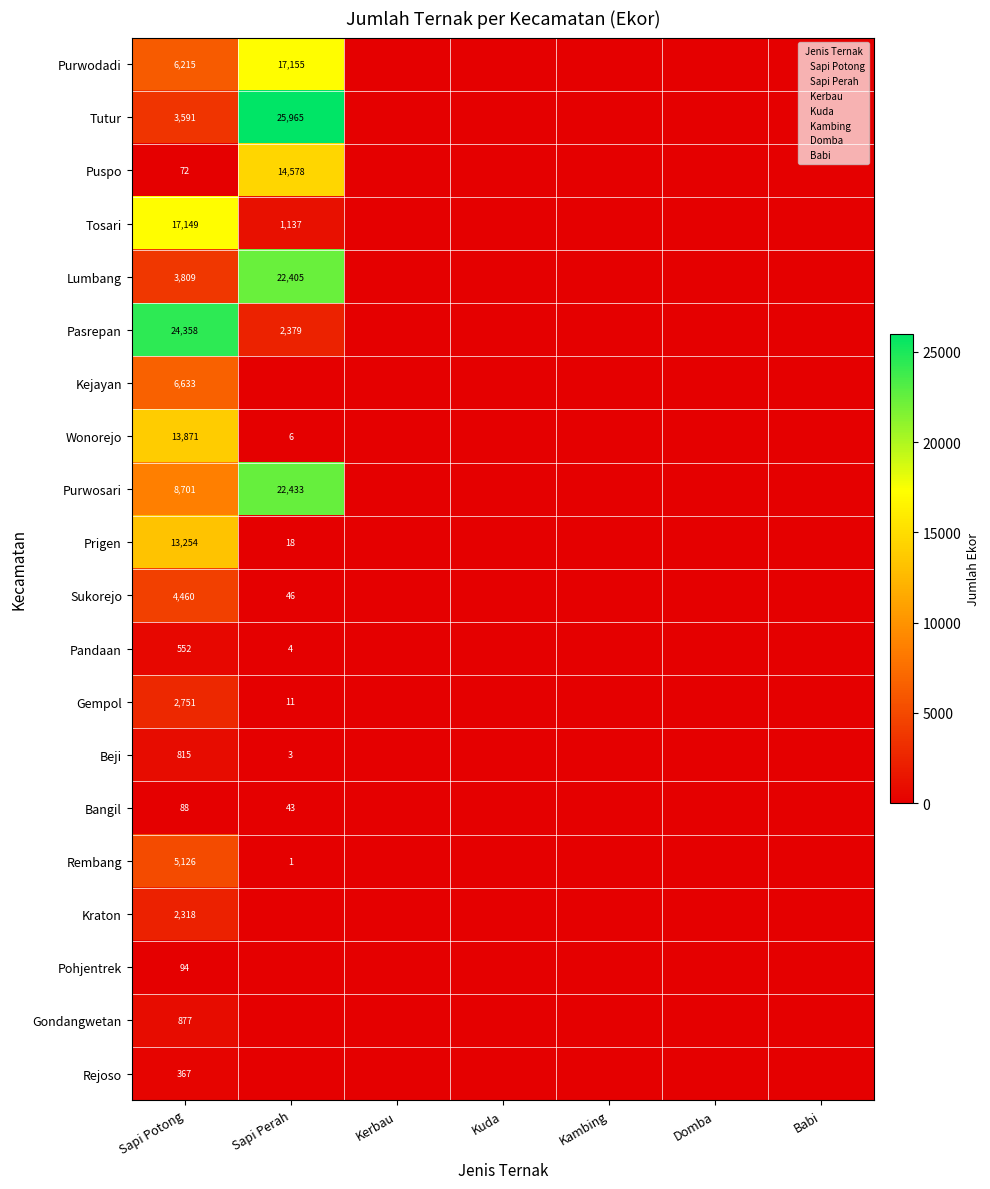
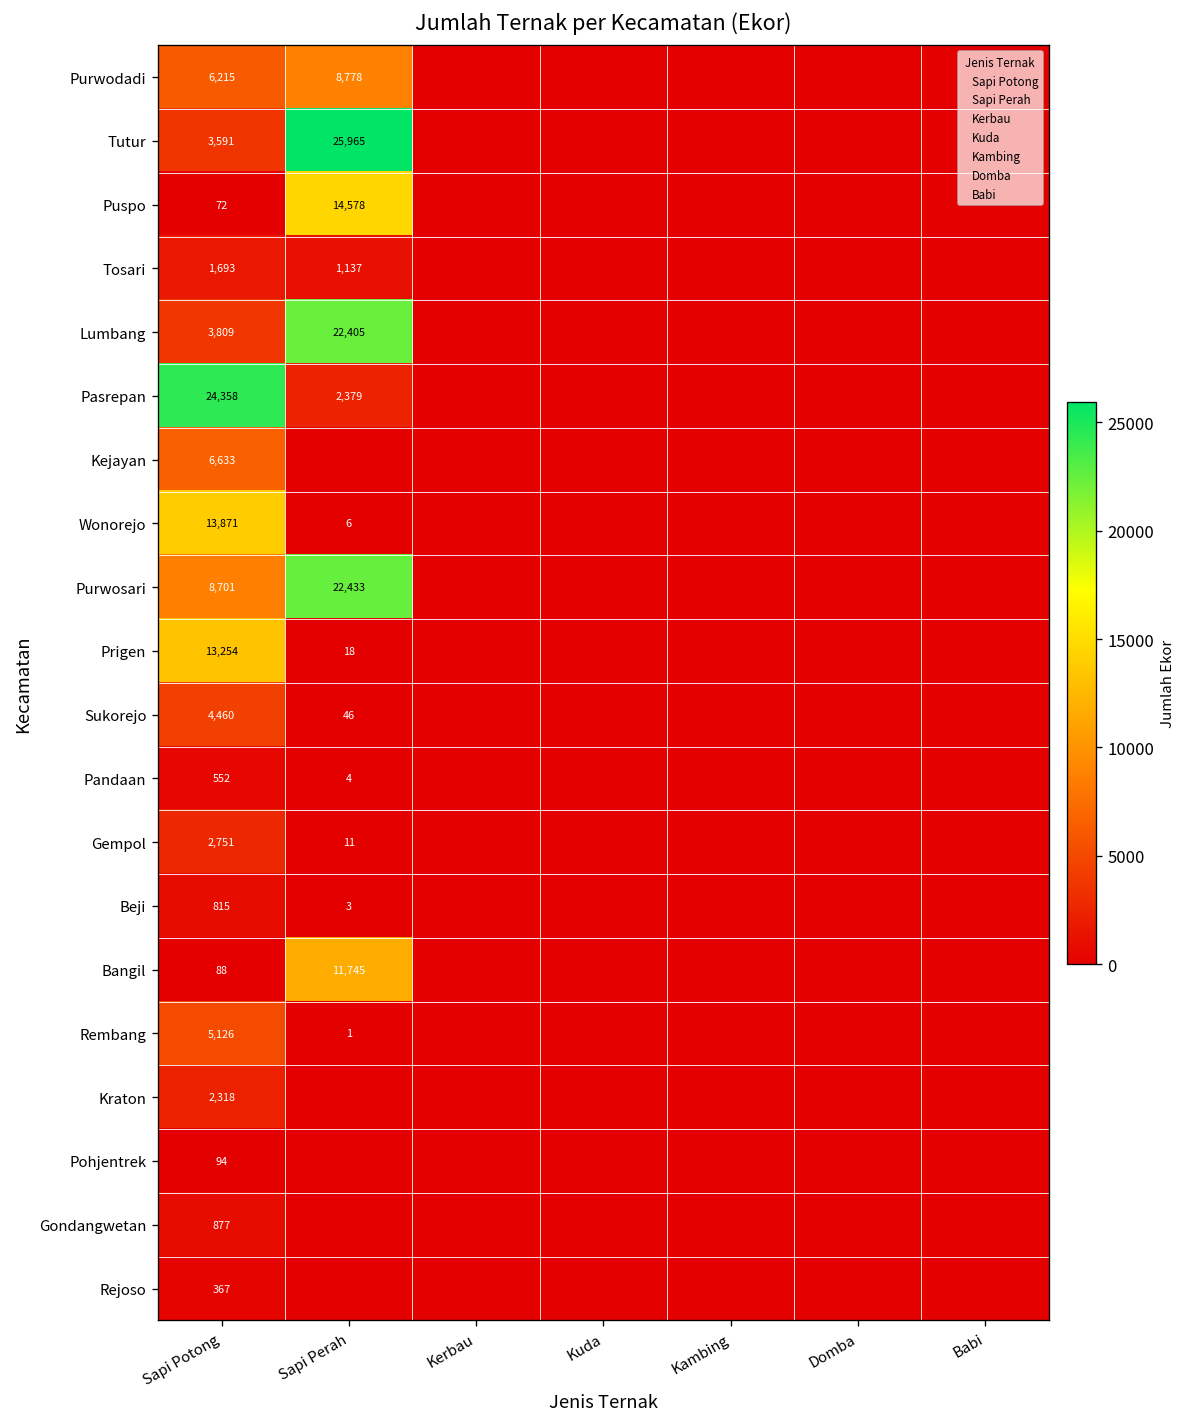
  {
    "Purwodadi": {
      "Sapi Potong": "6,215",
-     "Sapi Perah": "17,155"
+     "Sapi Perah": "8,778"
    },
    "Tutur": {
      "Sapi Potong": "3,591",
      "Sapi Perah": "25,965"
    },
    "Puspo": {
      "Sapi Potong": "72",
      "Sapi Perah": "14,578"
    },
    "Tosari": {
-     "Sapi Potong": "17,149",
+     "Sapi Potong": "1,693",
      "Sapi Perah": "1,137"
    },
    "Lumbang": {
      "Sapi Potong": "3,809",
      "Sapi Perah": "22,405"
    },
    "Pasrepan": {
      "Sapi Potong": "24,358",
      "Sapi Perah": "2,379"
    },
    "Kejayan": {
      "Sapi Potong": "6,633"
    },
    "Wonorejo": {
      "Sapi Potong": "13,871",
      "Sapi Perah": "6"
    },
    "Purwosari": {
      "Sapi Potong": "8,701",
      "Sapi Perah": "22,433"
    },
    "Prigen": {
      "Sapi Potong": "13,254",
      "Sapi Perah": "18"
    },
    "Sukorejo": {
      "Sapi Potong": "4,460",
      "Sapi Perah": "46"
    },
    "Pandaan": {
      "Sapi Potong": "552",
      "Sapi Perah": "4"
    },
    "Gempol": {
      "Sapi Potong": "2,751",
      "Sapi Perah": "11"
    },
    "Beji": {
      "Sapi Potong": "815",
      "Sapi Perah": "3"
    },
    "Bangil": {
      "Sapi Potong": "88",
-     "Sapi Perah": "43"
+     "Sapi Perah": "11,745"
    },
    "Rembang": {
      "Sapi Potong": "5,126",
      "Sapi Perah": "1"
    },
    "Kraton": {
      "Sapi Potong": "2,318"
    },
    "Pohjentrek": {
      "Sapi Potong": "94"
    },
    "Gondangwetan": {
      "Sapi Potong": "877"
    },
    "Rejoso": {
      "Sapi Potong": "367"
    }
  }
